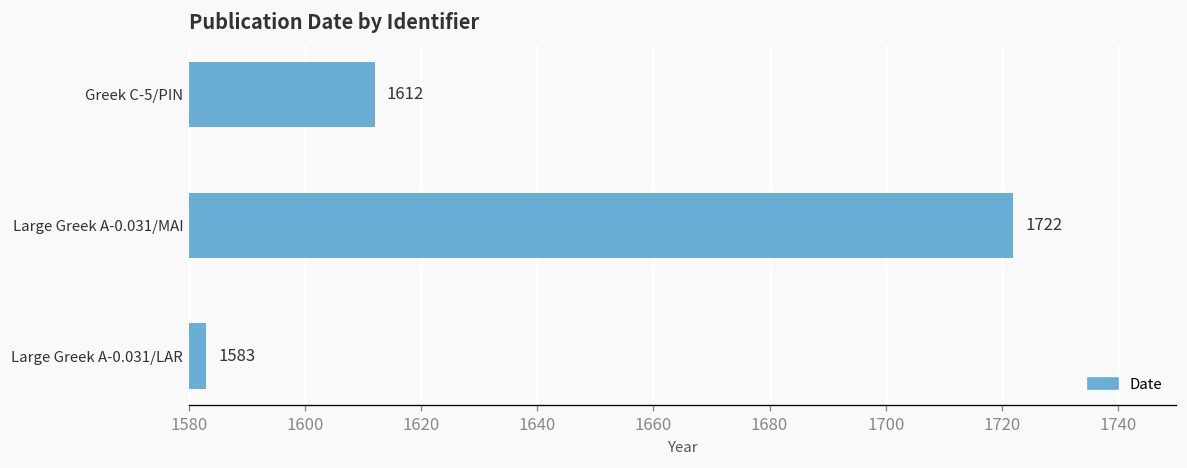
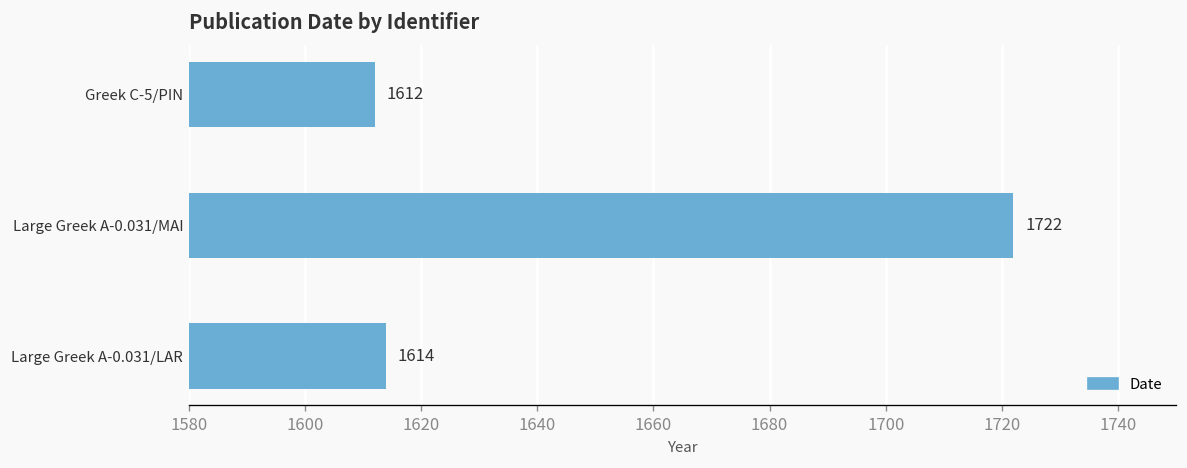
  {
    "Greek C-5/PIN": 1612,
    "Large Greek A-0.031/MAI": 1722,
-   "Large Greek A-0.031/LAR": 1583
+   "Large Greek A-0.031/LAR": 1614
  }
